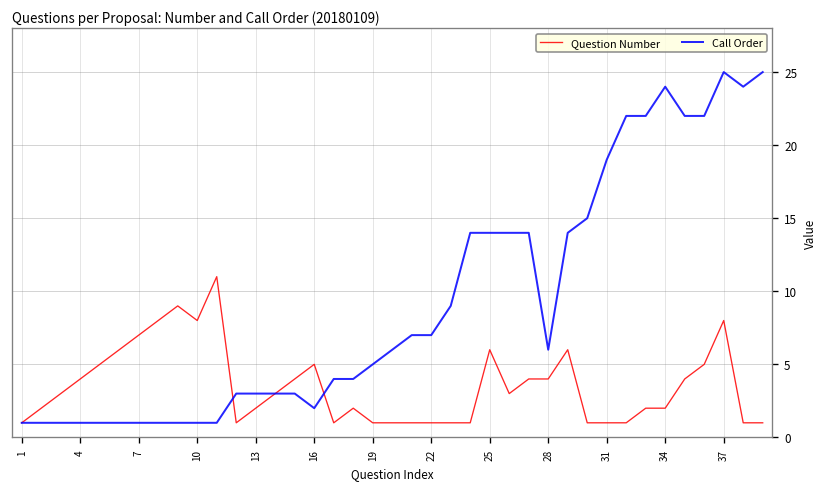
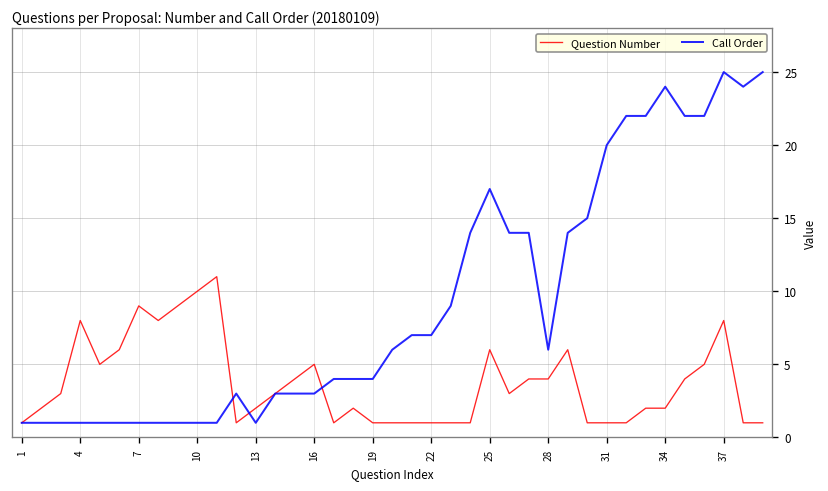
  {
    "Question Number": {
-     "4": 4,
-     "7": 7,
-     "10": 8,
+     "4": 8,
+     "7": 9,
+     "10": 10,
      "13": 2,
      "16": 5,
      "19": 1,
      "22": 1,
      "25": 6,
      "28": 4,
      "31": 1,
      "34": 2,
      "37": 8
    },
    "Call Order": {
      "4": 1,
      "7": 1,
      "10": 1,
-     "13": 3,
-     "16": 2,
-     "19": 5,
+     "13": 1,
+     "16": 3,
+     "19": 4,
      "22": 7,
-     "25": 14,
+     "25": 17,
      "28": 6,
-     "31": 19,
+     "31": 20,
      "34": 24,
      "37": 25
    }
  }
